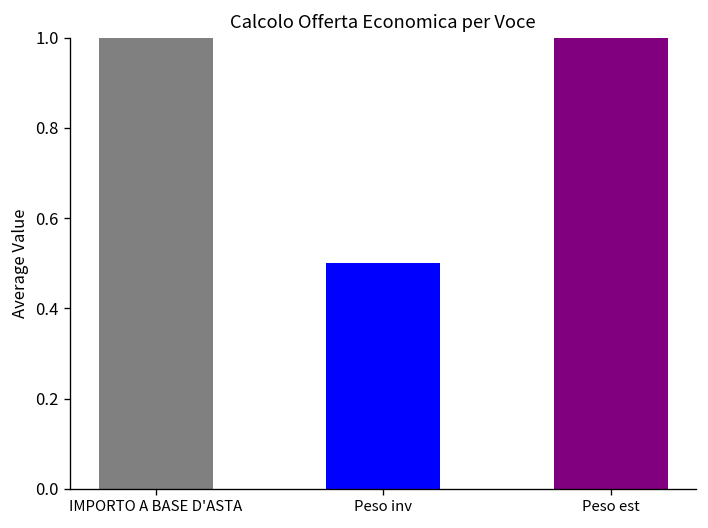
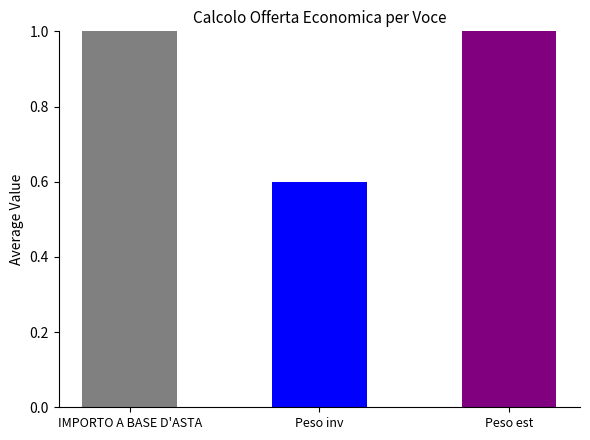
  {
-   "Peso inv": 0.5,
+   "Peso inv": 0.6,
    "Peso est": 1.0
  }
